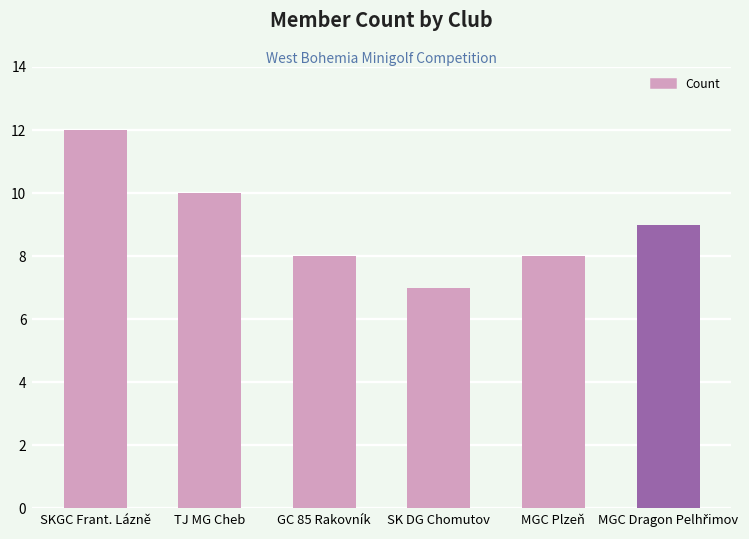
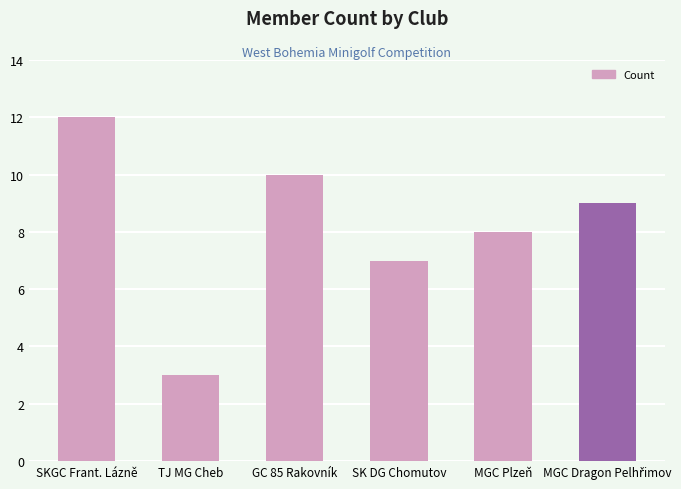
  {
    "SKGC Frant. Lázně": 12,
-   "TJ MG Cheb": 10,
-   "GC 85 Rakovník": 8,
+   "TJ MG Cheb": 3,
+   "GC 85 Rakovník": 10,
    "SK DG Chomutov": 7,
    "MGC Plzeň": 8,
    "MGC Dragon Pelhřimov": 9
  }
